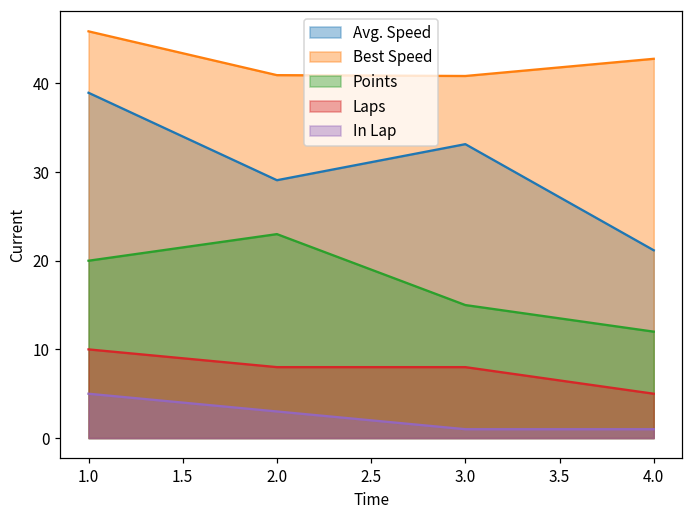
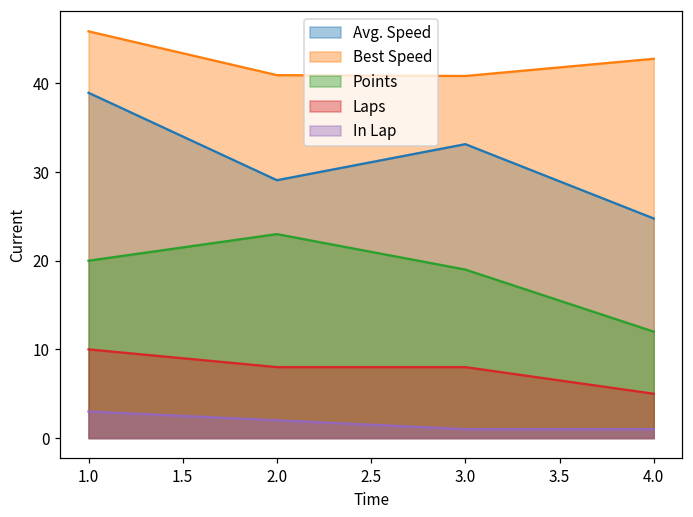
  {
    "Avg. Speed": {
      "1.0": 39,
      "2.0": 29,
      "3.0": 33,
-     "4.0": 21
+     "4.0": 25
    },
    "Points": {
      "1.0": 20,
      "2.0": 23,
-     "3.0": 15,
+     "3.0": 19,
      "4.0": 12
    },
    "In Lap": {
-     "1.0": 5,
-     "2.0": 3,
+     "1.0": 3,
+     "2.0": 2,
      "3.0": 1,
      "4.0": 1
    }
  }
